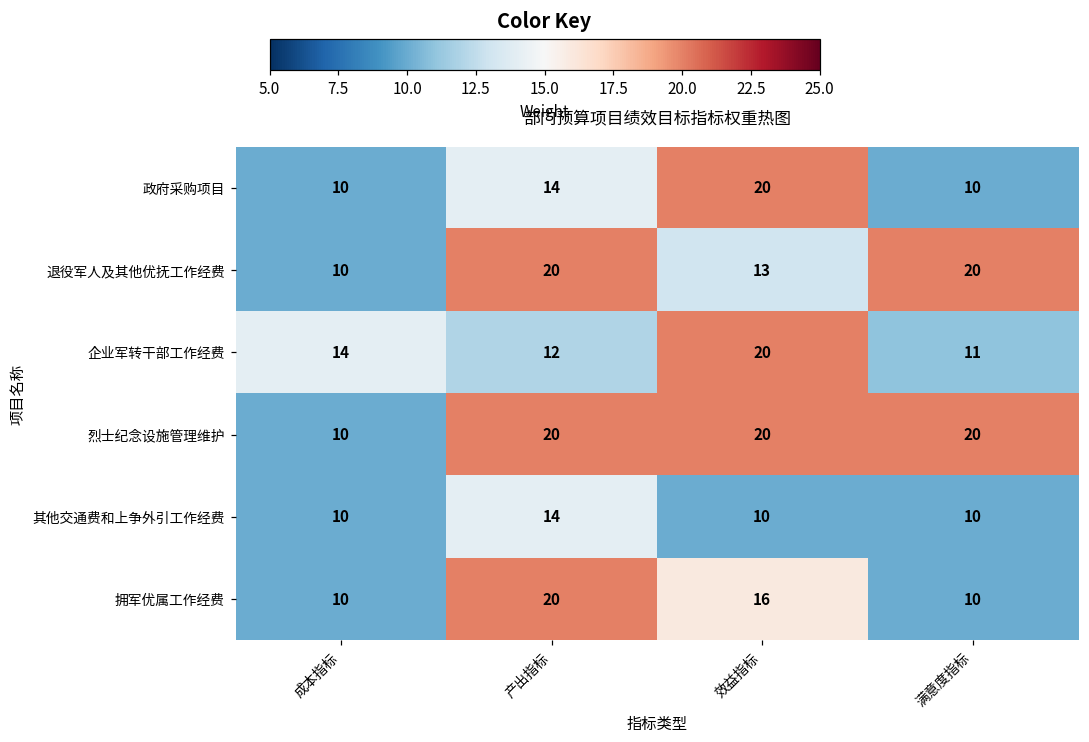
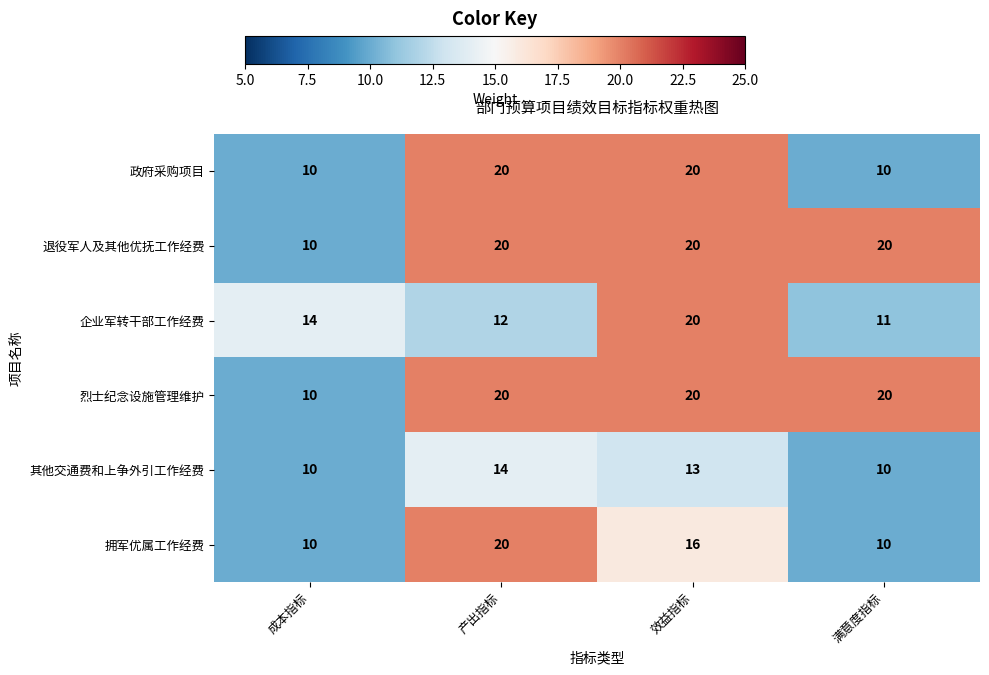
  {
    "政府采购项目": {
      "成本指标": 10,
-     "产出指标": 14,
+     "产出指标": 20,
      "效益指标": 20,
      "满意度指标": 10
    },
    "退役军人及其他优抚工作经费": {
      "成本指标": 10,
      "产出指标": 20,
-     "效益指标": 13,
+     "效益指标": 20,
      "满意度指标": 20
    },
    "企业军转干部工作经费": {
      "成本指标": 14,
      "产出指标": 12,
      "效益指标": 20,
      "满意度指标": 11
    },
    "烈士纪念设施管理维护": {
      "成本指标": 10,
      "产出指标": 20,
      "效益指标": 20,
      "满意度指标": 20
    },
    "其他交通费和上争外引工作经费": {
      "成本指标": 10,
      "产出指标": 14,
-     "效益指标": 10,
+     "效益指标": 13,
      "满意度指标": 10
    },
    "拥军优属工作经费": {
      "成本指标": 10,
      "产出指标": 20,
      "效益指标": 16,
      "满意度指标": 10
    }
  }
